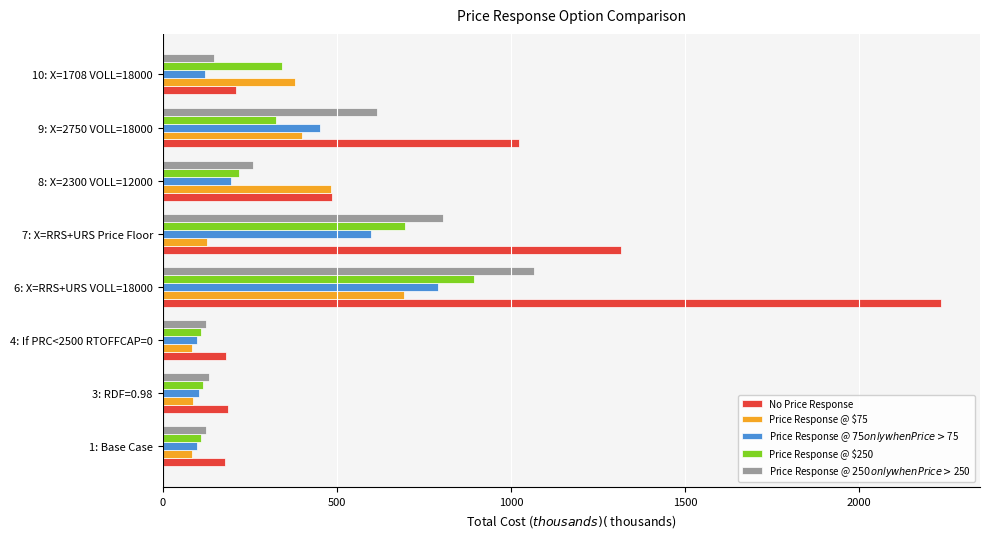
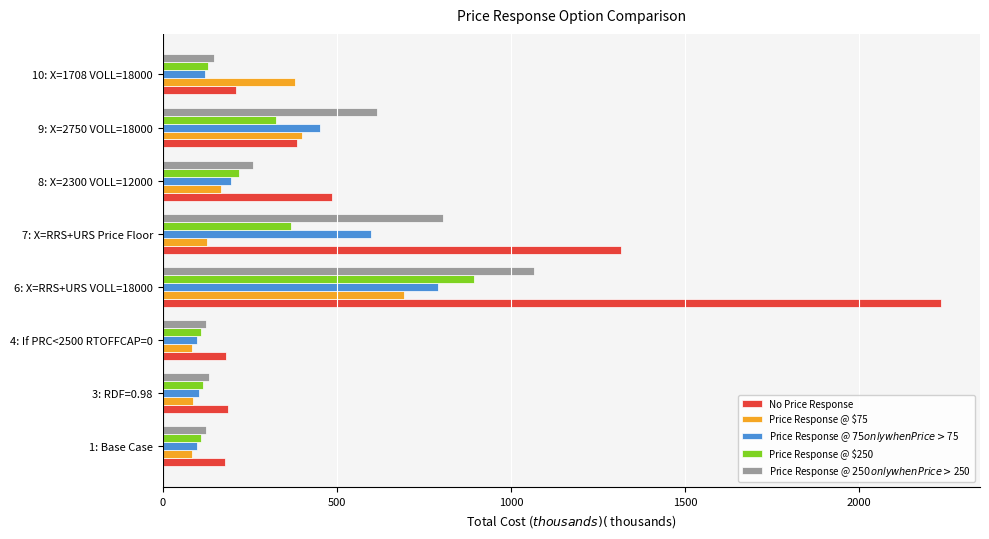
  {
    "No Price Response": {
      "10: X=1708 VOLL=18000": 210,
-     "9: X=2750 VOLL=18000": 1020,
+     "9: X=2750 VOLL=18000": 390,
      "8: X=2300 VOLL=12000": 490,
      "7: X=RRS+URS Price Floor": 1320,
      "6: X=RRS+URS VOLL=18000": 2230,
      "4: If PRC<2500 RTOFFCAP=0": 180,
      "3: RDF=0.98": 190,
      "1: Base Case": 180
    },
    "Price Response @ $75": {
      "10: X=1708 VOLL=18000": 380,
      "9: X=2750 VOLL=18000": 400,
-     "8: X=2300 VOLL=12000": 480,
+     "8: X=2300 VOLL=12000": 170,
      "7: X=RRS+URS Price Floor": 130,
      "6: X=RRS+URS VOLL=18000": 690,
      "4: If PRC<2500 RTOFFCAP=0": 80,
      "3: RDF=0.98": 90,
      "1: Base Case": 80
    },
    "Price Response @ $250": {
-     "10: X=1708 VOLL=18000": 340,
+     "10: X=1708 VOLL=18000": 130,
      "9: X=2750 VOLL=18000": 330,
      "8: X=2300 VOLL=12000": 220,
-     "7: X=RRS+URS Price Floor": 700,
+     "7: X=RRS+URS Price Floor": 370,
      "6: X=RRS+URS VOLL=18000": 890,
      "4: If PRC<2500 RTOFFCAP=0": 110,
      "3: RDF=0.98": 120,
      "1: Base Case": 110
    }
  }
